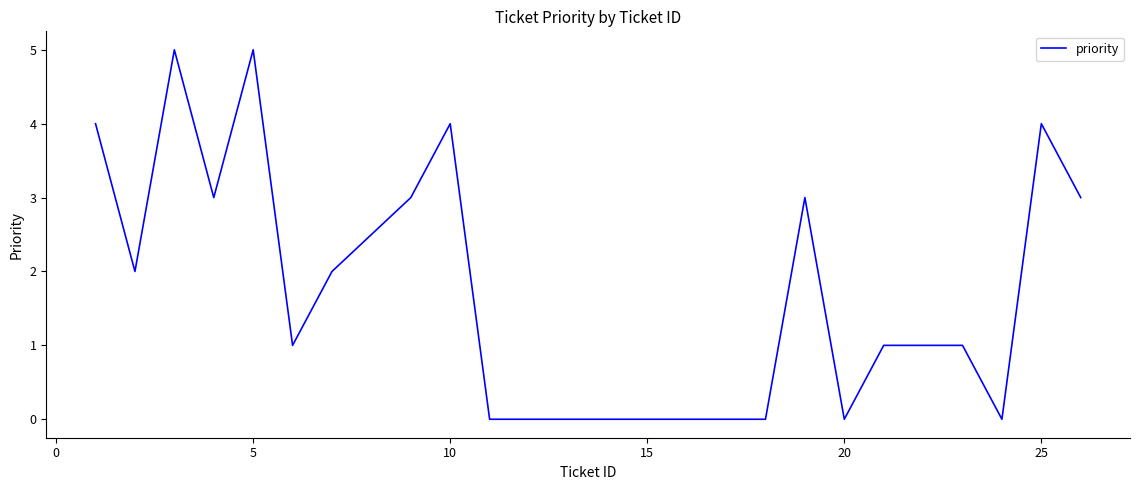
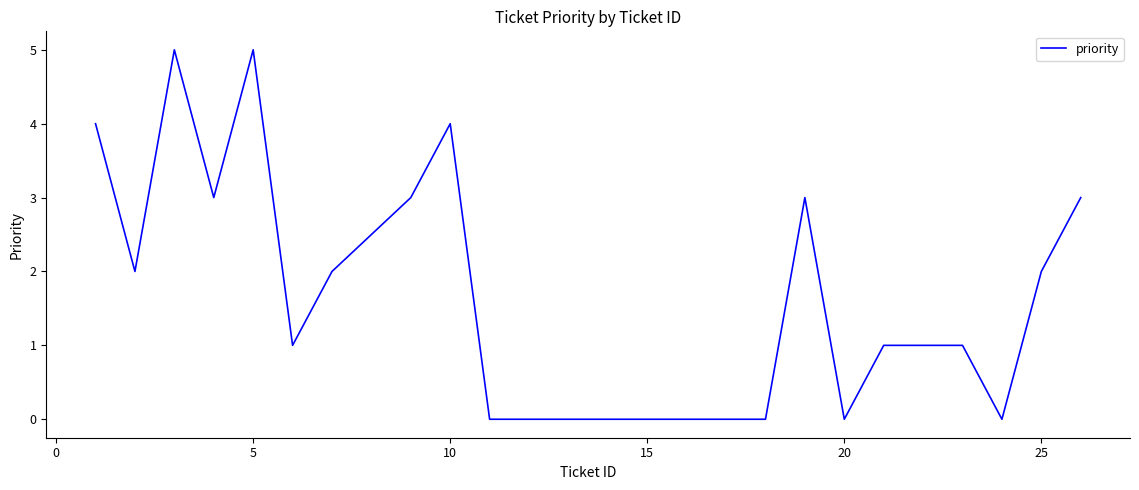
  {
    "5": 5,
    "10": 4,
    "15": 0,
    "20": 0,
-   "25": 4
+   "25": 2
  }
